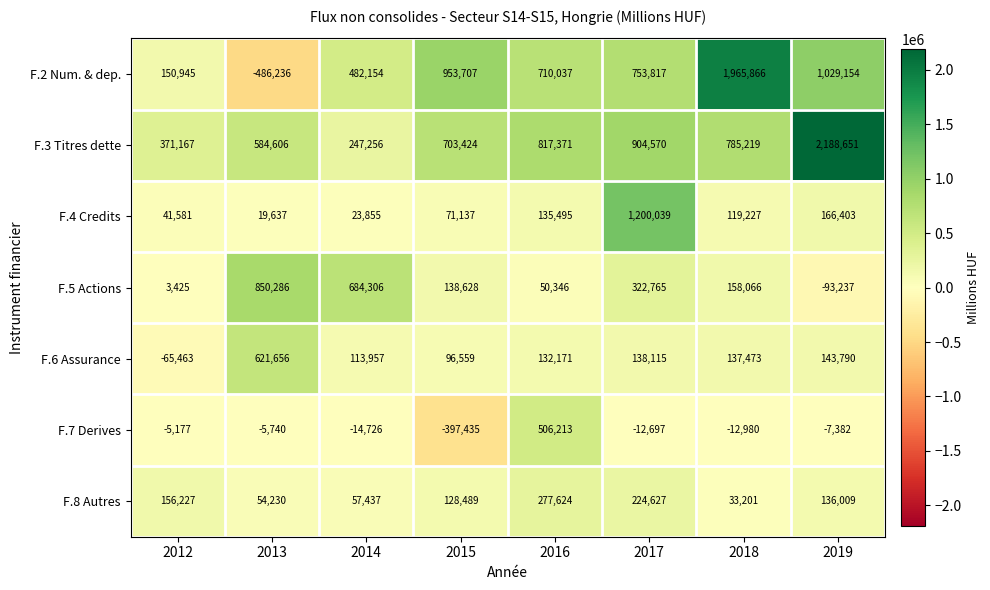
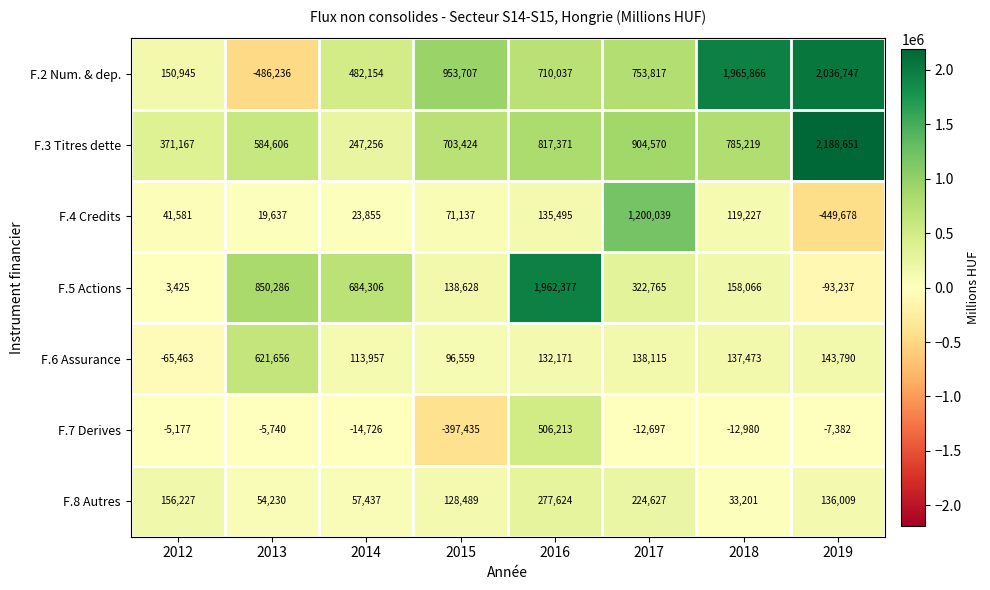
  {
    "F.2 Num. & dep.": {
      "2012": "150,945",
      "2013": "-486,236",
      "2014": "482,154",
      "2015": "953,707",
      "2016": "710,037",
      "2017": "753,817",
      "2018": "1,965,866",
-     "2019": "1,029,154"
+     "2019": "2,036,747"
    },
    "F.3 Titres dette": {
      "2012": "371,167",
      "2013": "584,606",
      "2014": "247,256",
      "2015": "703,424",
      "2016": "817,371",
      "2017": "904,570",
      "2018": "785,219",
      "2019": "2,188,651"
    },
    "F.4 Credits": {
      "2012": "41,581",
      "2013": "19,637",
      "2014": "23,855",
      "2015": "71,137",
      "2016": "135,495",
      "2017": "1,200,039",
      "2018": "119,227",
-     "2019": "166,403"
+     "2019": "-449,678"
    },
    "F.5 Actions": {
      "2012": "3,425",
      "2013": "850,286",
      "2014": "684,306",
      "2015": "138,628",
-     "2016": "50,346",
+     "2016": "1,962,377",
      "2017": "322,765",
      "2018": "158,066",
      "2019": "-93,237"
    },
    "F.6 Assurance": {
      "2012": "-65,463",
      "2013": "621,656",
      "2014": "113,957",
      "2015": "96,559",
      "2016": "132,171",
      "2017": "138,115",
      "2018": "137,473",
      "2019": "143,790"
    },
    "F.7 Derives": {
      "2012": "-5,177",
      "2013": "-5,740",
      "2014": "-14,726",
      "2015": "-397,435",
      "2016": "506,213",
      "2017": "-12,697",
      "2018": "-12,980",
      "2019": "-7,382"
    },
    "F.8 Autres": {
      "2012": "156,227",
      "2013": "54,230",
      "2014": "57,437",
      "2015": "128,489",
      "2016": "277,624",
      "2017": "224,627",
      "2018": "33,201",
      "2019": "136,009"
    }
  }
